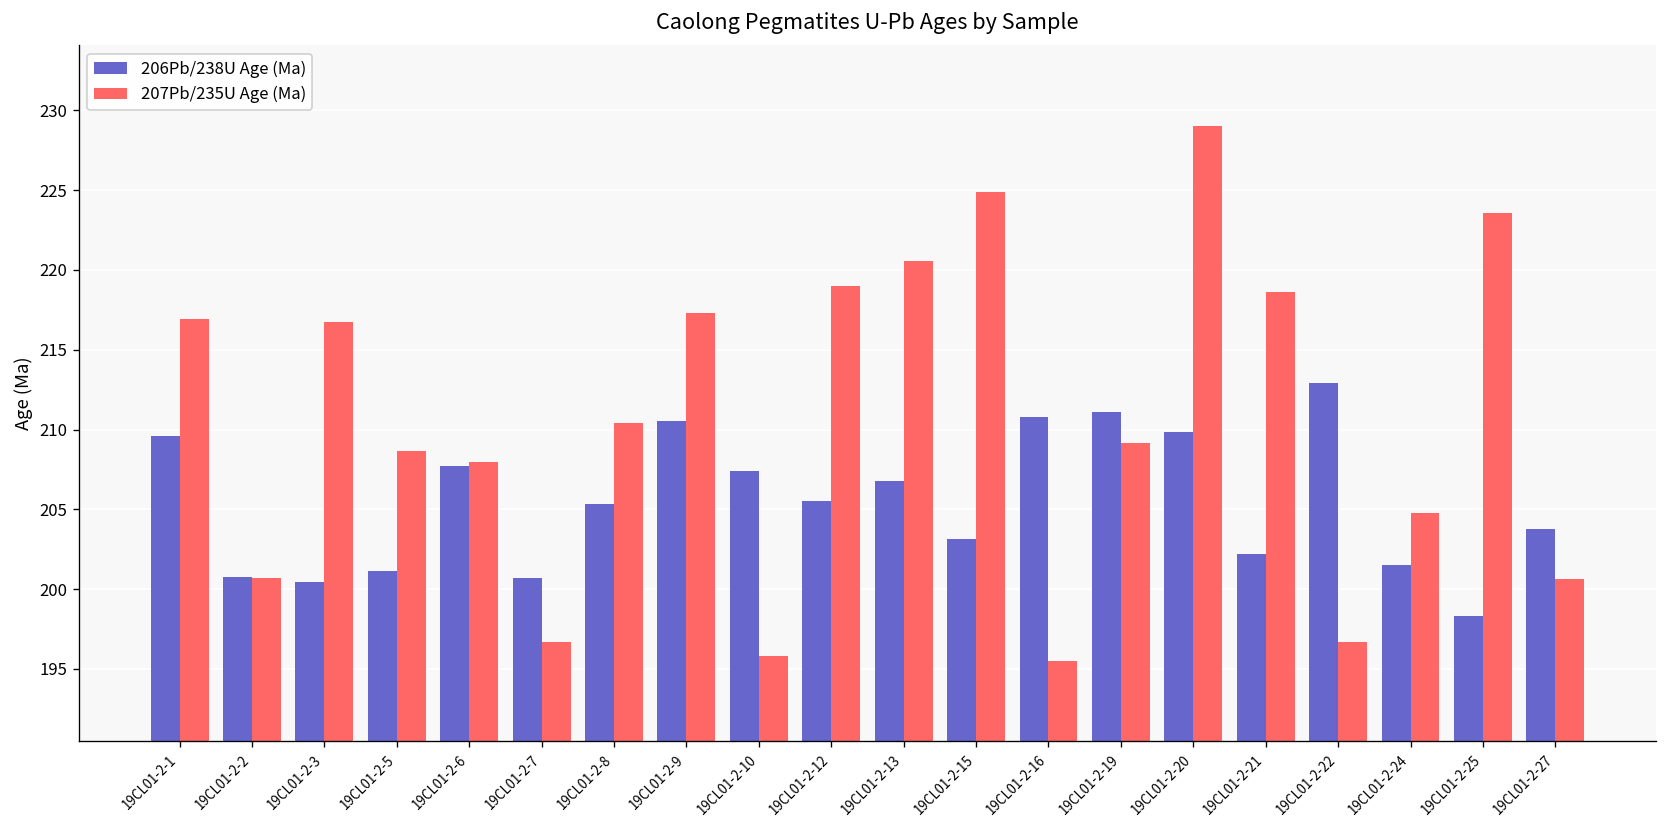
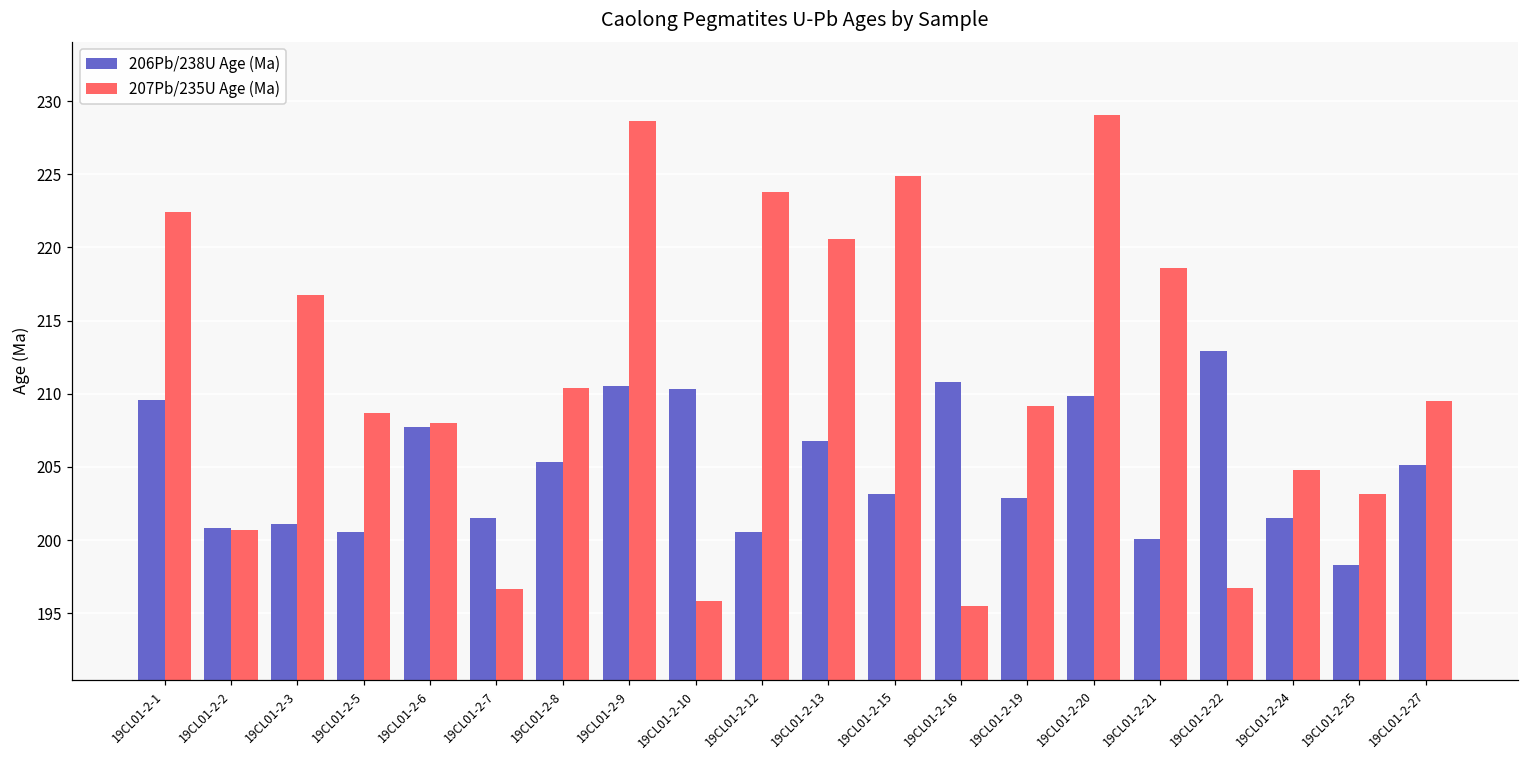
  {
    "206Pb/238U Age (Ma)": {
      "19CL01-2-1": 209.6,
      "19CL01-2-2": 200.8,
-     "19CL01-2-3": 200.5,
-     "19CL01-2-5": 201.1,
+     "19CL01-2-3": 201.1,
+     "19CL01-2-5": 200.5,
      "19CL01-2-6": 207.7,
-     "19CL01-2-7": 200.7,
+     "19CL01-2-7": 201.5,
      "19CL01-2-8": 205.4,
      "19CL01-2-9": 210.5,
-     "19CL01-2-10": 207.4,
-     "19CL01-2-12": 205.5,
+     "19CL01-2-10": 210.3,
+     "19CL01-2-12": 200.6,
      "19CL01-2-13": 206.8,
      "19CL01-2-15": 203.1,
      "19CL01-2-16": 210.8,
-     "19CL01-2-19": 211.1,
+     "19CL01-2-19": 202.9,
      "19CL01-2-20": 209.8,
-     "19CL01-2-21": 202.2,
+     "19CL01-2-21": 200.0,
      "19CL01-2-22": 212.9,
      "19CL01-2-24": 201.5,
      "19CL01-2-25": 198.3,
-     "19CL01-2-27": 203.8
+     "19CL01-2-27": 205.1
    },
    "207Pb/235U Age (Ma)": {
-     "19CL01-2-1": 216.9,
+     "19CL01-2-1": 222.4,
      "19CL01-2-2": 200.7,
      "19CL01-2-3": 216.8,
      "19CL01-2-5": 208.7,
      "19CL01-2-6": 208.0,
      "19CL01-2-7": 196.7,
      "19CL01-2-8": 210.4,
-     "19CL01-2-9": 217.3,
+     "19CL01-2-9": 228.7,
      "19CL01-2-10": 195.8,
-     "19CL01-2-12": 219.0,
+     "19CL01-2-12": 223.8,
      "19CL01-2-13": 220.6,
      "19CL01-2-15": 224.9,
      "19CL01-2-16": 195.5,
      "19CL01-2-19": 209.1,
      "19CL01-2-20": 229.0,
      "19CL01-2-21": 218.6,
      "19CL01-2-22": 196.7,
      "19CL01-2-24": 204.8,
-     "19CL01-2-25": 223.6,
-     "19CL01-2-27": 200.7
+     "19CL01-2-25": 203.1,
+     "19CL01-2-27": 209.5
    }
  }
